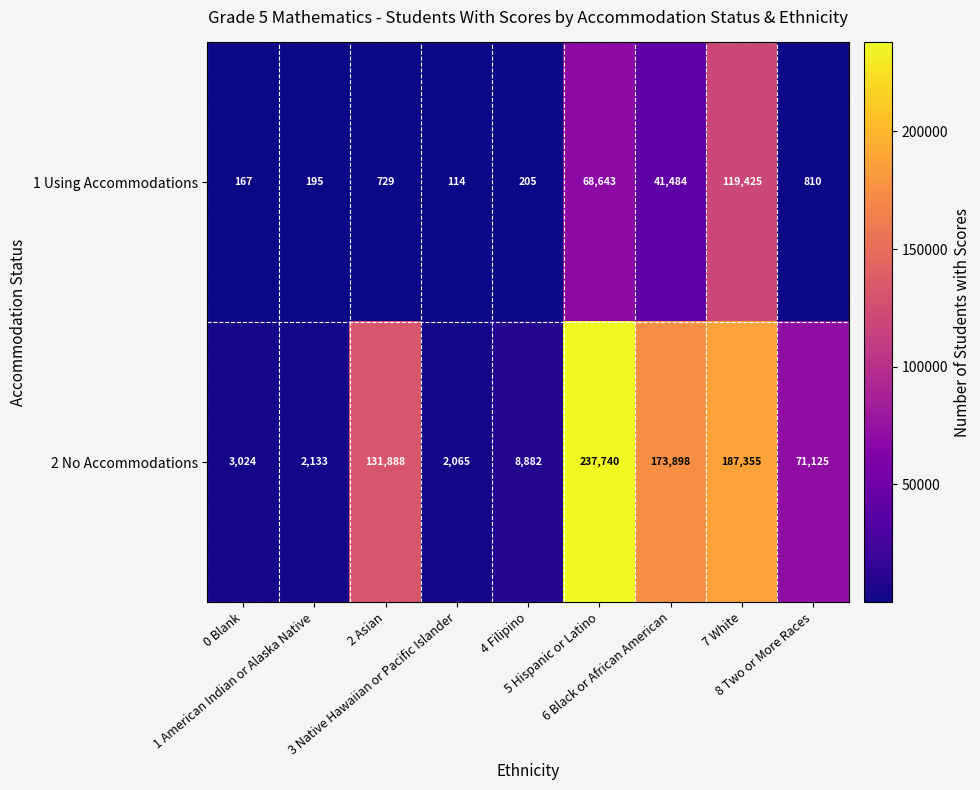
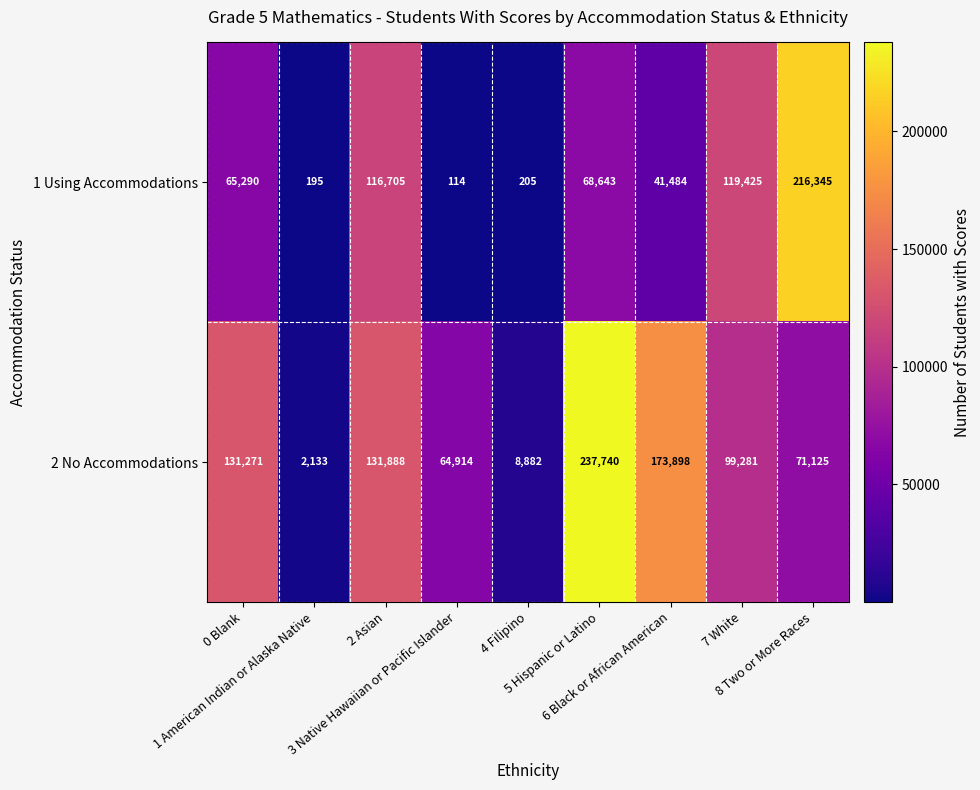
  {
    "1 Using Accommodations": {
-     "0 Blank": "167",
+     "0 Blank": "65,290",
      "1 American Indian or Alaska Native": "195",
-     "2 Asian": "729",
+     "2 Asian": "116,705",
      "3 Native Hawaiian or Pacific Islander": "114",
      "4 Filipino": "205",
      "5 Hispanic or Latino": "68,643",
      "6 Black or African American": "41,484",
      "7 White": "119,425",
-     "8 Two or More Races": "810"
+     "8 Two or More Races": "216,345"
    },
    "2 No Accommodations": {
-     "0 Blank": "3,024",
+     "0 Blank": "131,271",
      "1 American Indian or Alaska Native": "2,133",
      "2 Asian": "131,888",
-     "3 Native Hawaiian or Pacific Islander": "2,065",
+     "3 Native Hawaiian or Pacific Islander": "64,914",
      "4 Filipino": "8,882",
      "5 Hispanic or Latino": "237,740",
      "6 Black or African American": "173,898",
-     "7 White": "187,355",
+     "7 White": "99,281",
      "8 Two or More Races": "71,125"
    }
  }
